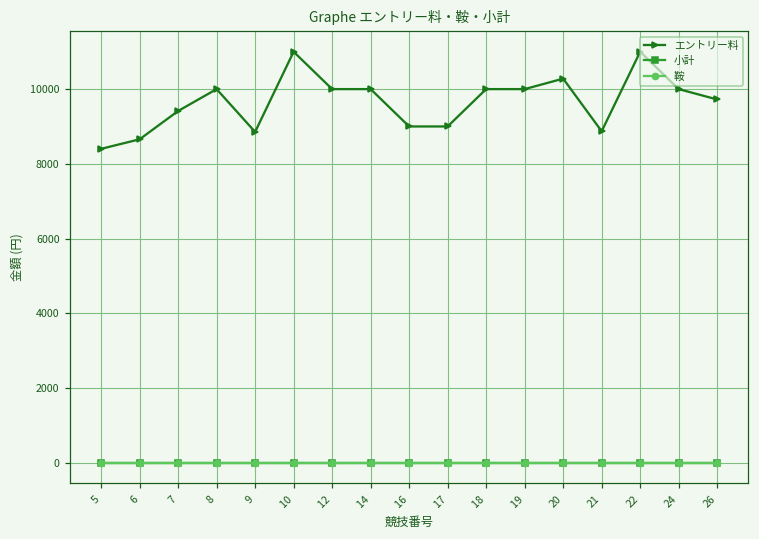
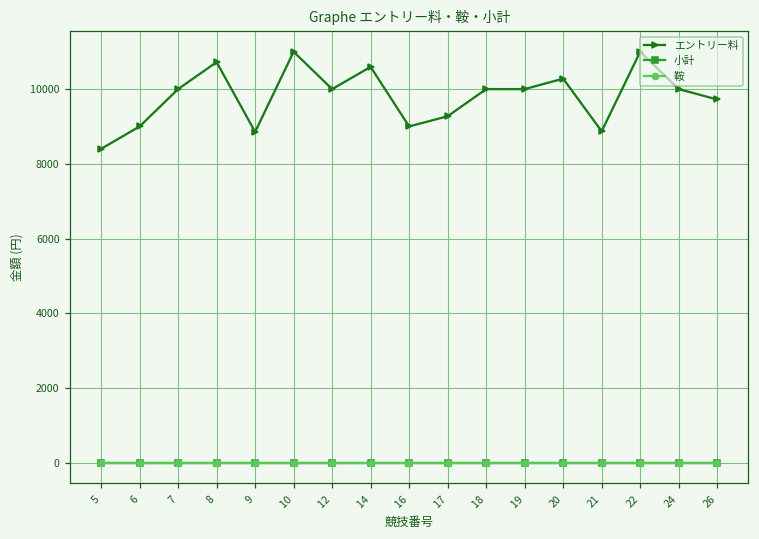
  {
    "エントリー料": {
      "5": 8400,
-     "6": 8700,
-     "7": 9400,
-     "8": 10000,
+     "6": 9000,
+     "7": 10000,
+     "8": 10700,
      "9": 8900,
      "10": 11000,
      "12": 10000,
-     "14": 10000,
+     "14": 10600,
      "16": 9000,
-     "17": 9000,
+     "17": 9300,
      "18": 10000,
      "19": 10000,
      "20": 10300,
      "21": 8900,
      "24": 10000,
      "26": 9700
    },
    "鞍": {
      "5": 0,
      "6": 0,
      "7": 0,
      "8": 0,
      "9": 0,
      "10": 0,
      "12": 0,
      "14": 0,
      "16": 0,
      "17": 0,
      "18": 0,
      "19": 0,
      "20": 0,
      "21": 0,
      "22": 0,
      "24": 0,
      "26": 0
    }
  }
